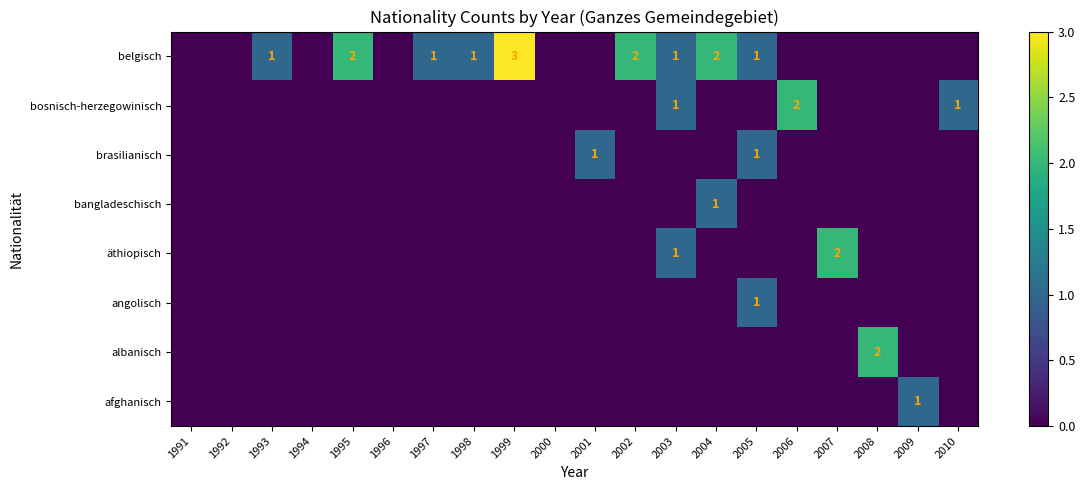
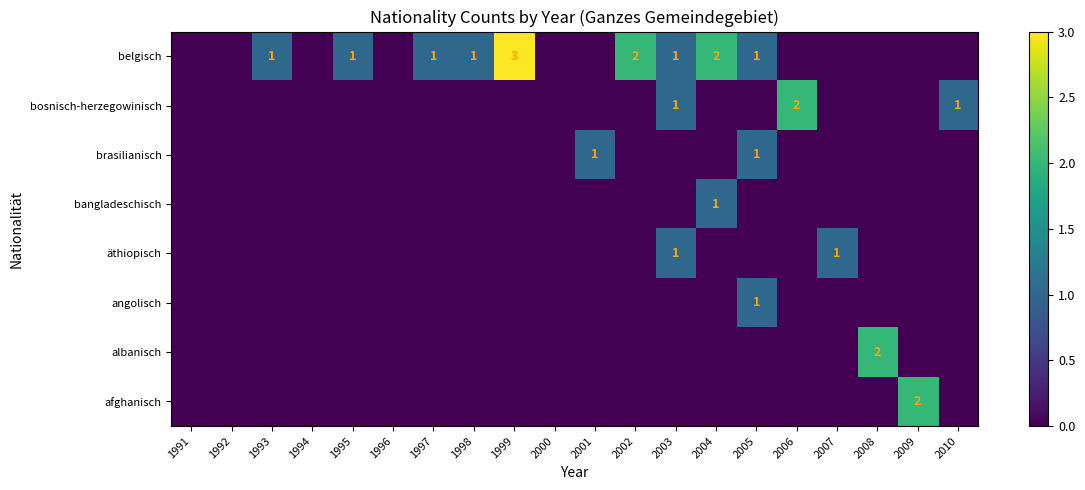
  {
    "belgisch": {
      "1993": 1,
-     "1995": 2,
+     "1995": 1,
      "1997": 1,
      "1998": 1,
      "1999": 3,
      "2002": 2,
      "2003": 1,
      "2004": 2,
      "2005": 1
    },
    "bosnisch-herzegowinisch": {
      "2003": 1,
      "2006": 2,
      "2010": 1
    },
    "brasilianisch": {
      "2001": 1,
      "2005": 1
    },
    "bangladeschisch": {
      "2004": 1
    },
    "äthiopisch": {
      "2003": 1,
-     "2007": 2
+     "2007": 1
    },
    "angolisch": {
      "2005": 1
    },
    "albanisch": {
      "2008": 2
    },
    "afghanisch": {
-     "2009": 1
+     "2009": 2
    }
  }
